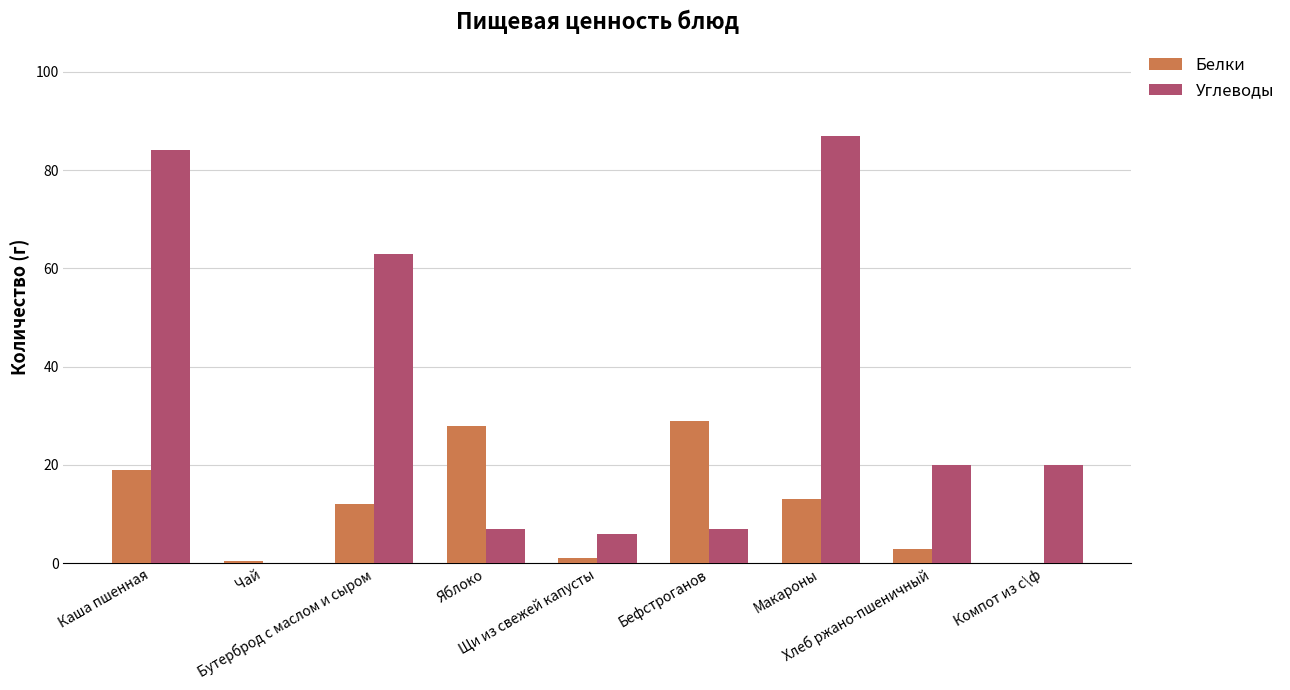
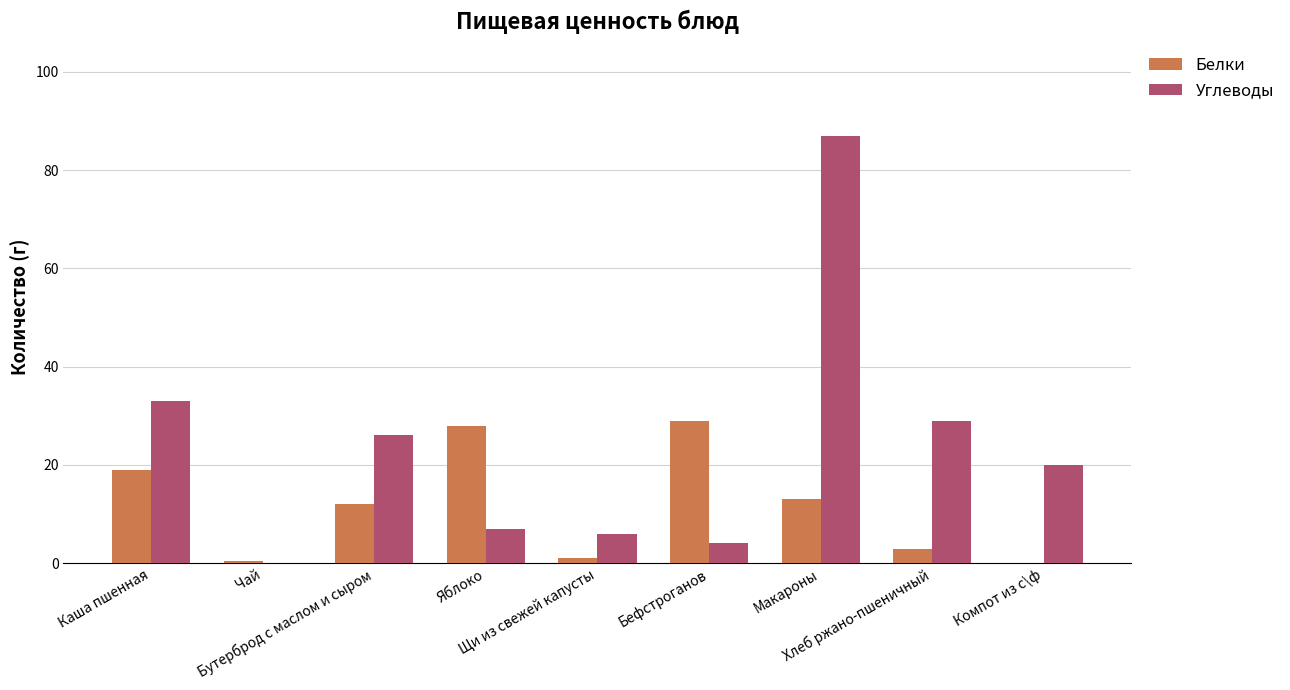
  {
    "Белки": {
      "Каша пшенная": 19,
      "Бутерброд с маслом и сыром": 12,
      "Яблоко": 28,
      "Щи из свежей капусты": 1,
      "Бефстроганов": 29,
      "Макароны": 13,
      "Хлеб ржано-пшеничный": 3,
      "Компот из с\\ф": 0
    },
    "Углеводы": {
-     "Каша пшенная": 84,
+     "Каша пшенная": 33,
      "Чай": 0,
-     "Бутерброд с маслом и сыром": 63,
+     "Бутерброд с маслом и сыром": 26,
      "Яблоко": 7,
      "Щи из свежей капусты": 6,
-     "Бефстроганов": 7,
+     "Бефстроганов": 4,
      "Макароны": 87,
-     "Хлеб ржано-пшеничный": 20,
+     "Хлеб ржано-пшеничный": 29,
      "Компот из с\\ф": 20
    }
  }
